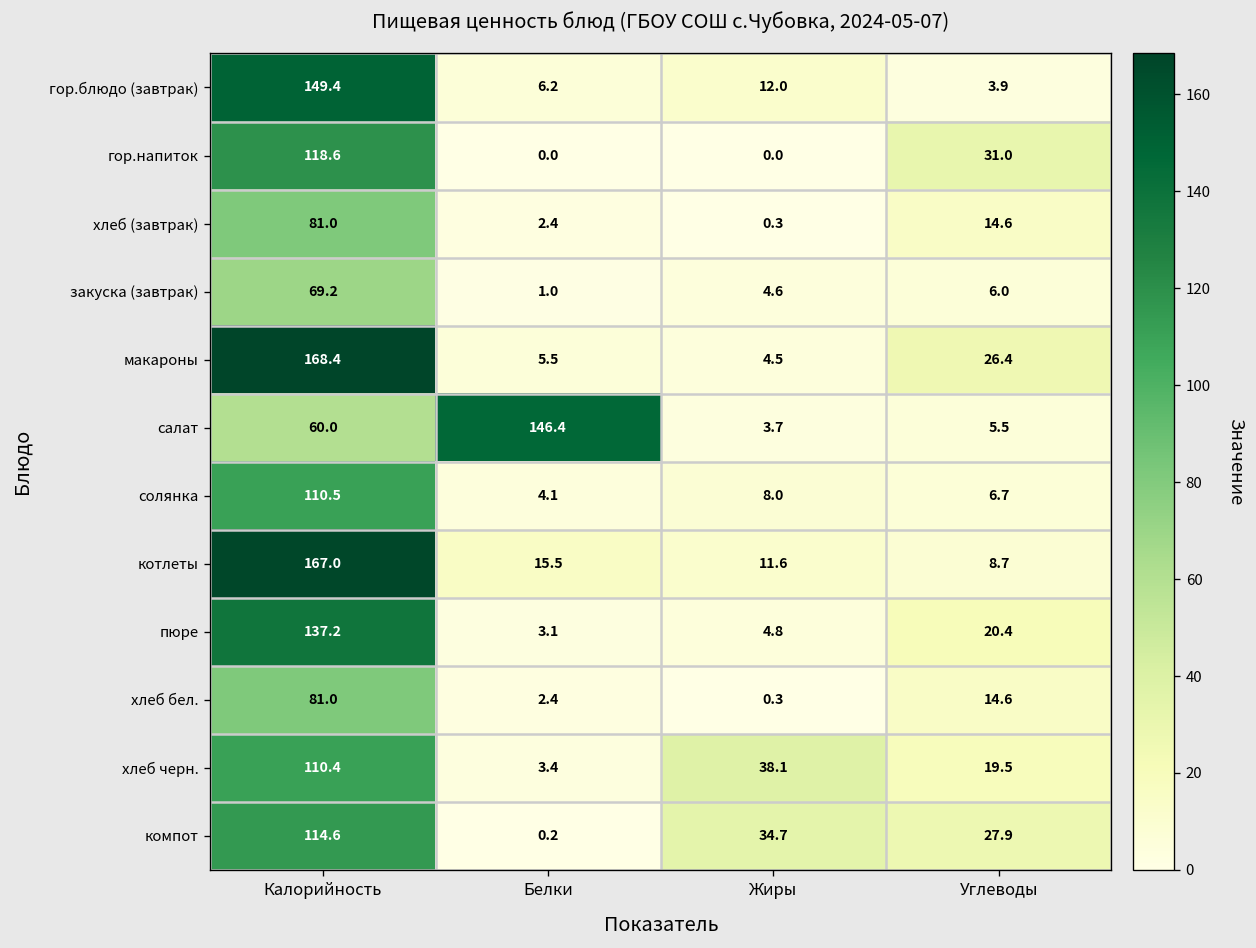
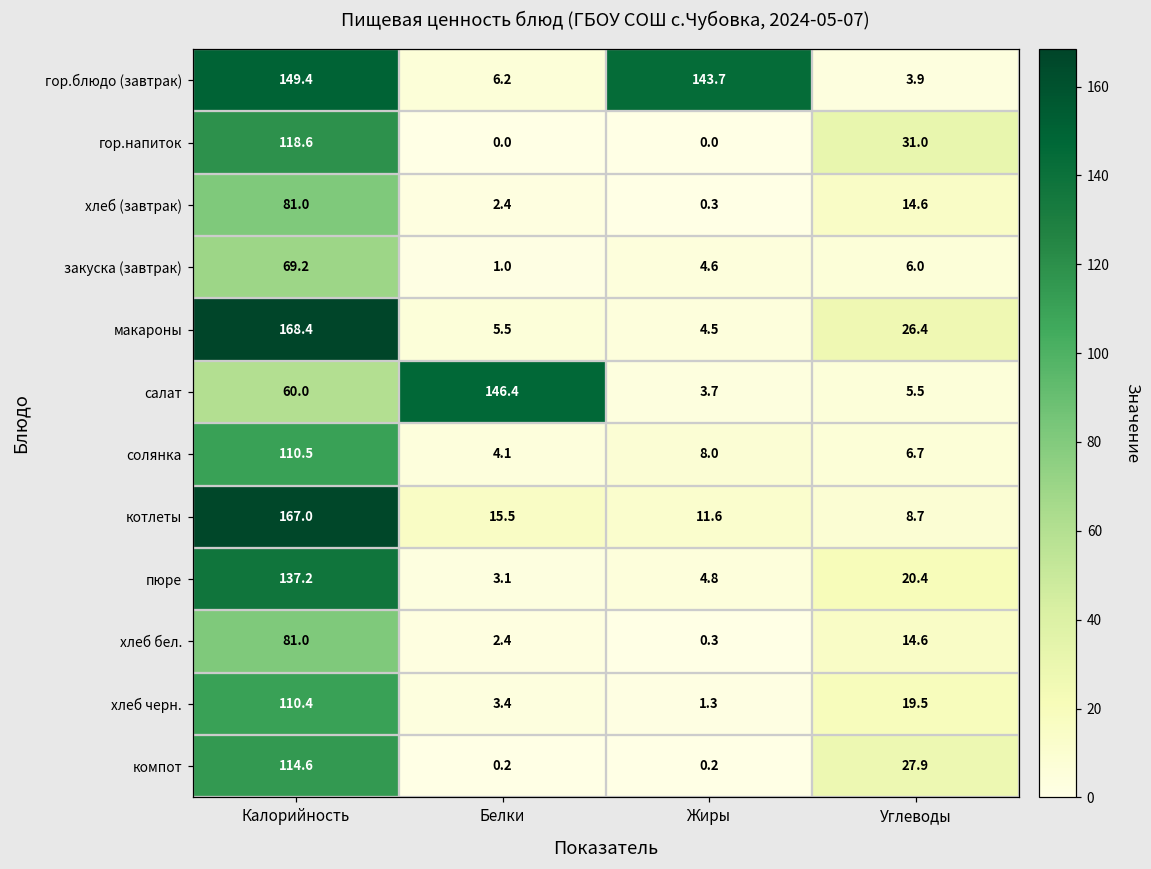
  {
    "гор.блюдо (завтрак)": {
      "Калорийность": 149.4,
      "Белки": 6.2,
-     "Жиры": 12.0,
+     "Жиры": 143.7,
      "Углеводы": 3.9
    },
    "гор.напиток": {
      "Калорийность": 118.6,
      "Белки": 0.0,
      "Жиры": 0.0,
      "Углеводы": 31.0
    },
    "хлеб (завтрак)": {
      "Калорийность": 81.0,
      "Белки": 2.4,
      "Жиры": 0.3,
      "Углеводы": 14.6
    },
    "закуска (завтрак)": {
      "Калорийность": 69.2,
      "Белки": 1.0,
      "Жиры": 4.6,
      "Углеводы": 6.0
    },
    "макароны": {
      "Калорийность": 168.4,
      "Белки": 5.5,
      "Жиры": 4.5,
      "Углеводы": 26.4
    },
    "салат": {
      "Калорийность": 60.0,
      "Белки": 146.4,
      "Жиры": 3.7,
      "Углеводы": 5.5
    },
    "солянка": {
      "Калорийность": 110.5,
      "Белки": 4.1,
      "Жиры": 8.0,
      "Углеводы": 6.7
    },
    "котлеты": {
      "Калорийность": 167.0,
      "Белки": 15.5,
      "Жиры": 11.6,
      "Углеводы": 8.7
    },
    "пюре": {
      "Калорийность": 137.2,
      "Белки": 3.1,
      "Жиры": 4.8,
      "Углеводы": 20.4
    },
    "хлеб бел.": {
      "Калорийность": 81.0,
      "Белки": 2.4,
      "Жиры": 0.3,
      "Углеводы": 14.6
    },
    "хлеб черн.": {
      "Калорийность": 110.4,
      "Белки": 3.4,
-     "Жиры": 38.1,
+     "Жиры": 1.3,
      "Углеводы": 19.5
    },
    "компот": {
      "Калорийность": 114.6,
      "Белки": 0.2,
-     "Жиры": 34.7,
+     "Жиры": 0.2,
      "Углеводы": 27.9
    }
  }
